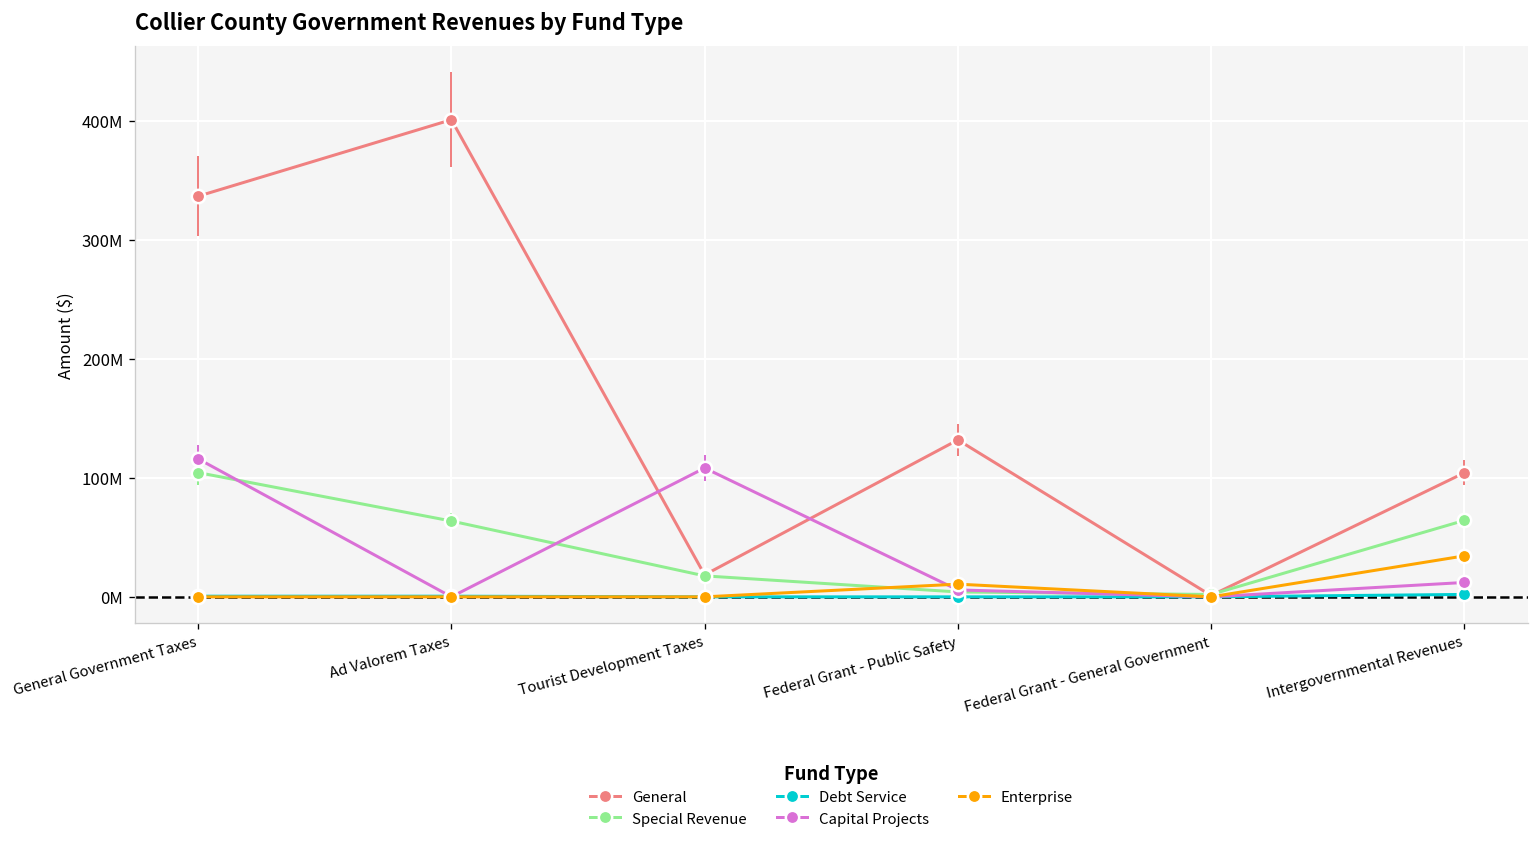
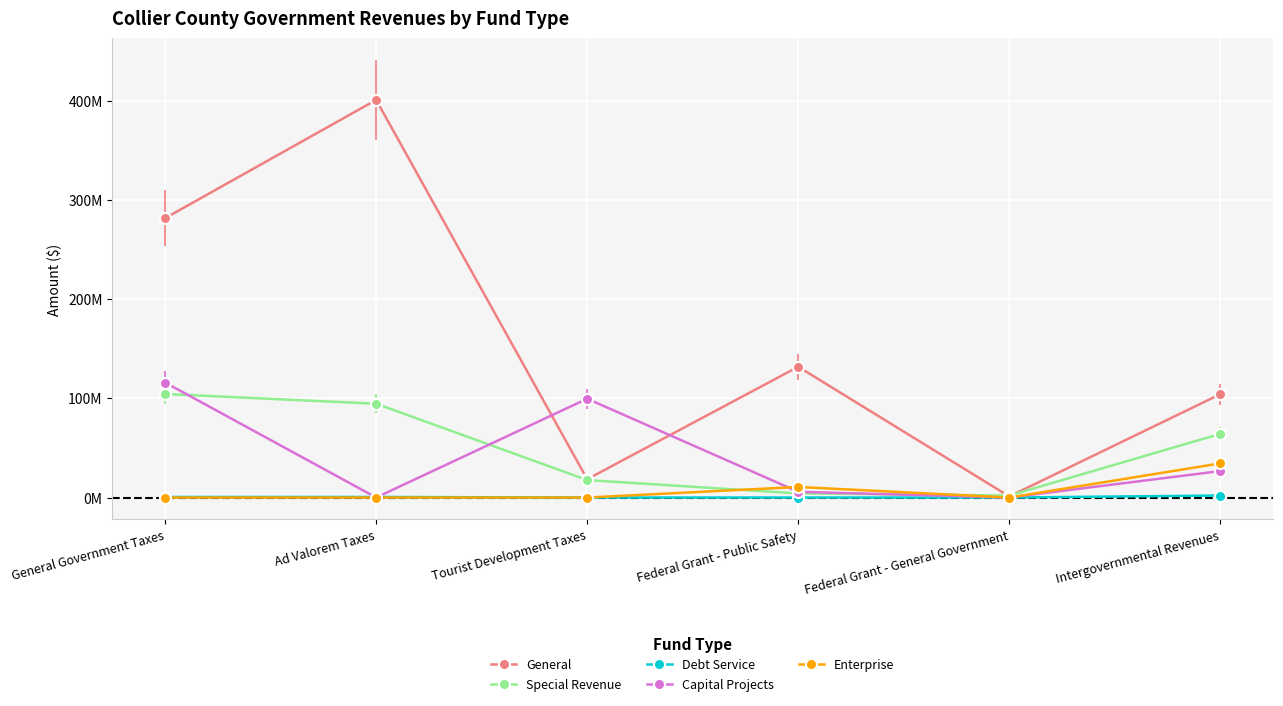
  {
    "General": {
-     "General Government Taxes": 340000000,
+     "General Government Taxes": 280000000,
      "Ad Valorem Taxes": 400000000,
      "Federal Grant - Public Safety": 130000000,
      "Intergovernmental Revenues": 100000000
    },
    "Special Revenue": {
      "General Government Taxes": 100000000,
-     "Ad Valorem Taxes": 60000000,
+     "Ad Valorem Taxes": 90000000,
      "Intergovernmental Revenues": 60000000
    },
    "Debt Service": {
      "Federal Grant - Public Safety": 0,
      "Intergovernmental Revenues": 0
    },
    "Capital Projects": {
      "General Government Taxes": 120000000,
-     "Tourist Development Taxes": 110000000,
-     "Intergovernmental Revenues": 10000000
+     "Tourist Development Taxes": 100000000,
+     "Intergovernmental Revenues": 30000000
    },
    "Enterprise": {
      "Federal Grant - Public Safety": 10000000,
      "Intergovernmental Revenues": 30000000
    }
  }
